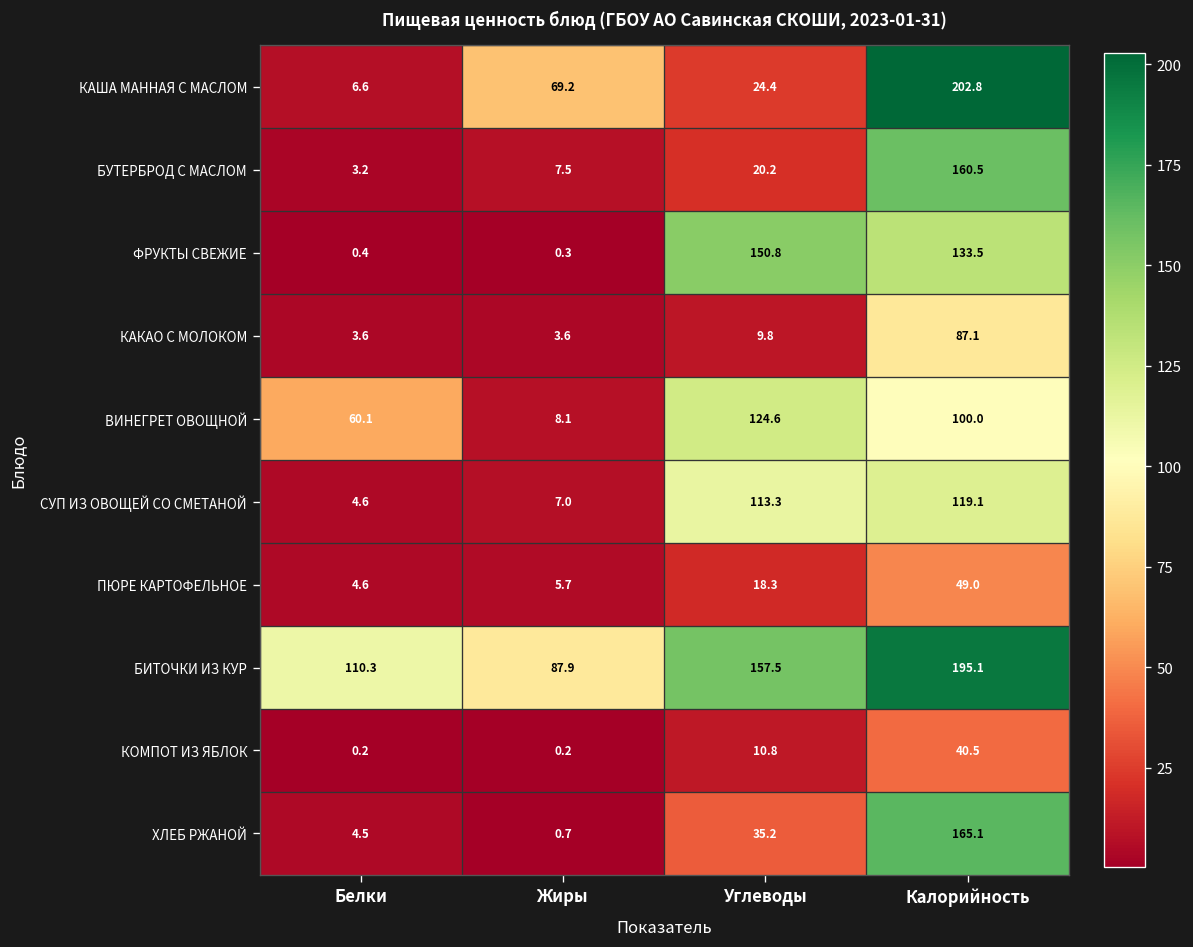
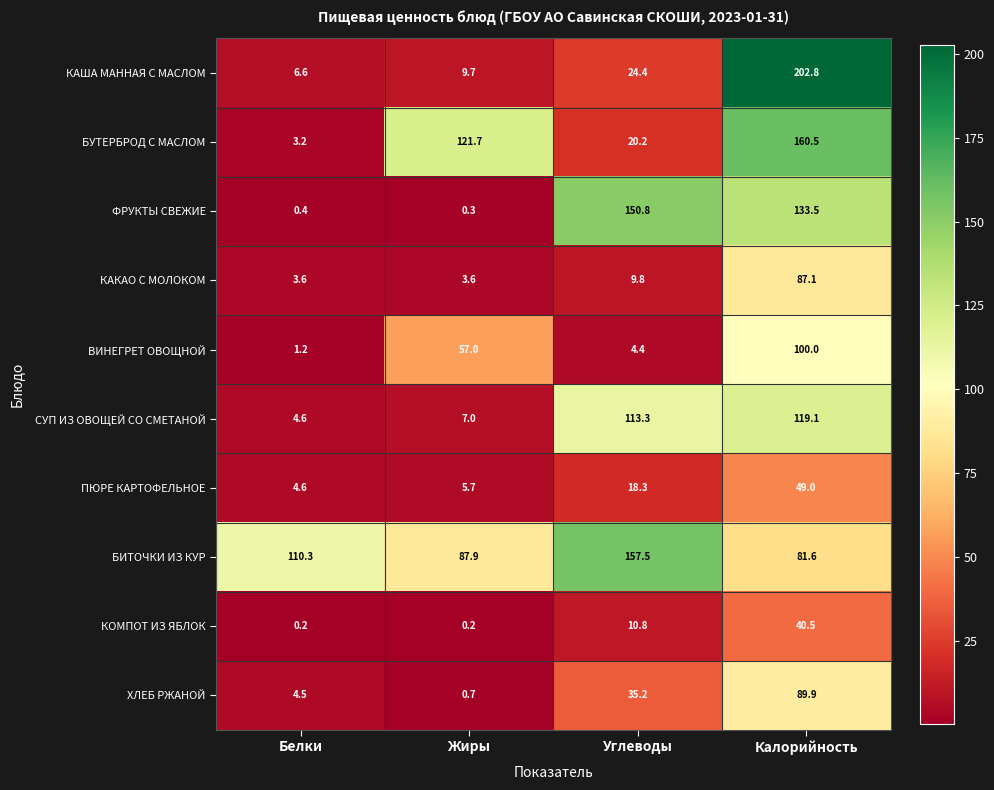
  {
    "КАША МАННАЯ С МАСЛОМ": {
      "Белки": 6.6,
-     "Жиры": 69.2,
+     "Жиры": 9.7,
      "Углеводы": 24.4,
      "Калорийность": 202.8
    },
    "БУТЕРБРОД С МАСЛОМ": {
      "Белки": 3.2,
-     "Жиры": 7.5,
+     "Жиры": 121.7,
      "Углеводы": 20.2,
      "Калорийность": 160.5
    },
    "ФРУКТЫ СВЕЖИЕ": {
      "Белки": 0.4,
      "Жиры": 0.3,
      "Углеводы": 150.8,
      "Калорийность": 133.5
    },
    "КАКАО С МОЛОКОМ": {
      "Белки": 3.6,
      "Жиры": 3.6,
      "Углеводы": 9.8,
      "Калорийность": 87.1
    },
    "ВИНЕГРЕТ ОВОЩНОЙ": {
-     "Белки": 60.1,
-     "Жиры": 8.1,
-     "Углеводы": 124.6,
+     "Белки": 1.2,
+     "Жиры": 57.0,
+     "Углеводы": 4.4,
      "Калорийность": 100.0
    },
    "СУП ИЗ ОВОЩЕЙ СО СМЕТАНОЙ": {
      "Белки": 4.6,
      "Жиры": 7.0,
      "Углеводы": 113.3,
      "Калорийность": 119.1
    },
    "ПЮРЕ КАРТОФЕЛЬНОЕ": {
      "Белки": 4.6,
      "Жиры": 5.7,
      "Углеводы": 18.3,
      "Калорийность": 49.0
    },
    "БИТОЧКИ ИЗ КУР": {
      "Белки": 110.3,
      "Жиры": 87.9,
      "Углеводы": 157.5,
-     "Калорийность": 195.1
+     "Калорийность": 81.6
    },
    "КОМПОТ ИЗ ЯБЛОК": {
      "Белки": 0.2,
      "Жиры": 0.2,
      "Углеводы": 10.8,
      "Калорийность": 40.5
    },
    "ХЛЕБ РЖАНОЙ": {
      "Белки": 4.5,
      "Жиры": 0.7,
      "Углеводы": 35.2,
-     "Калорийность": 165.1
+     "Калорийность": 89.9
    }
  }
